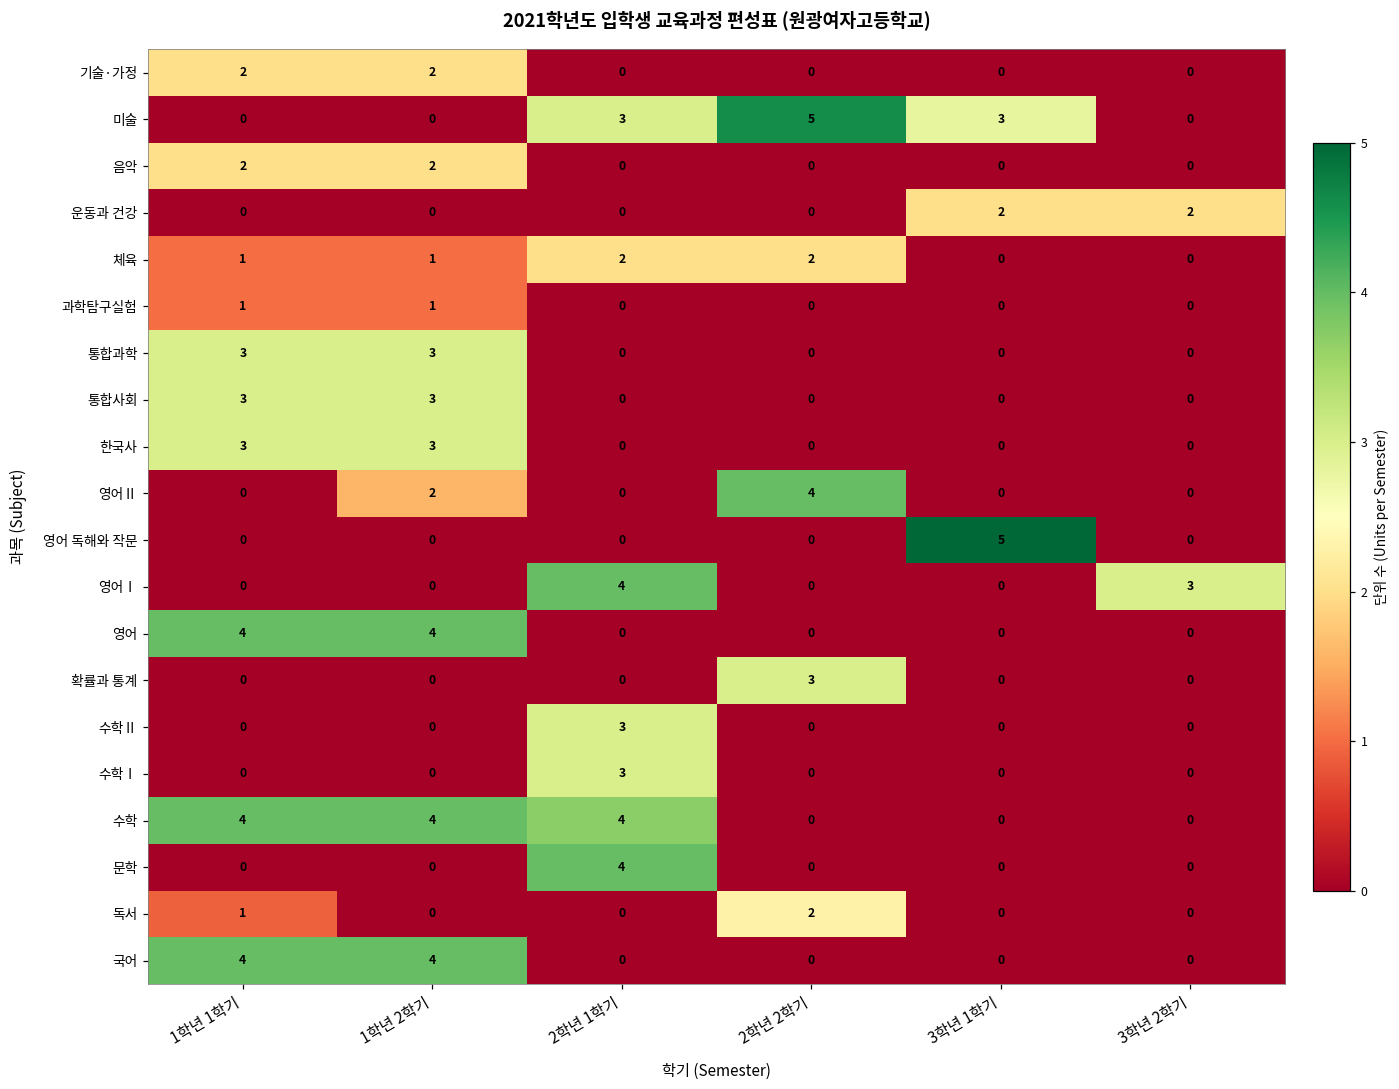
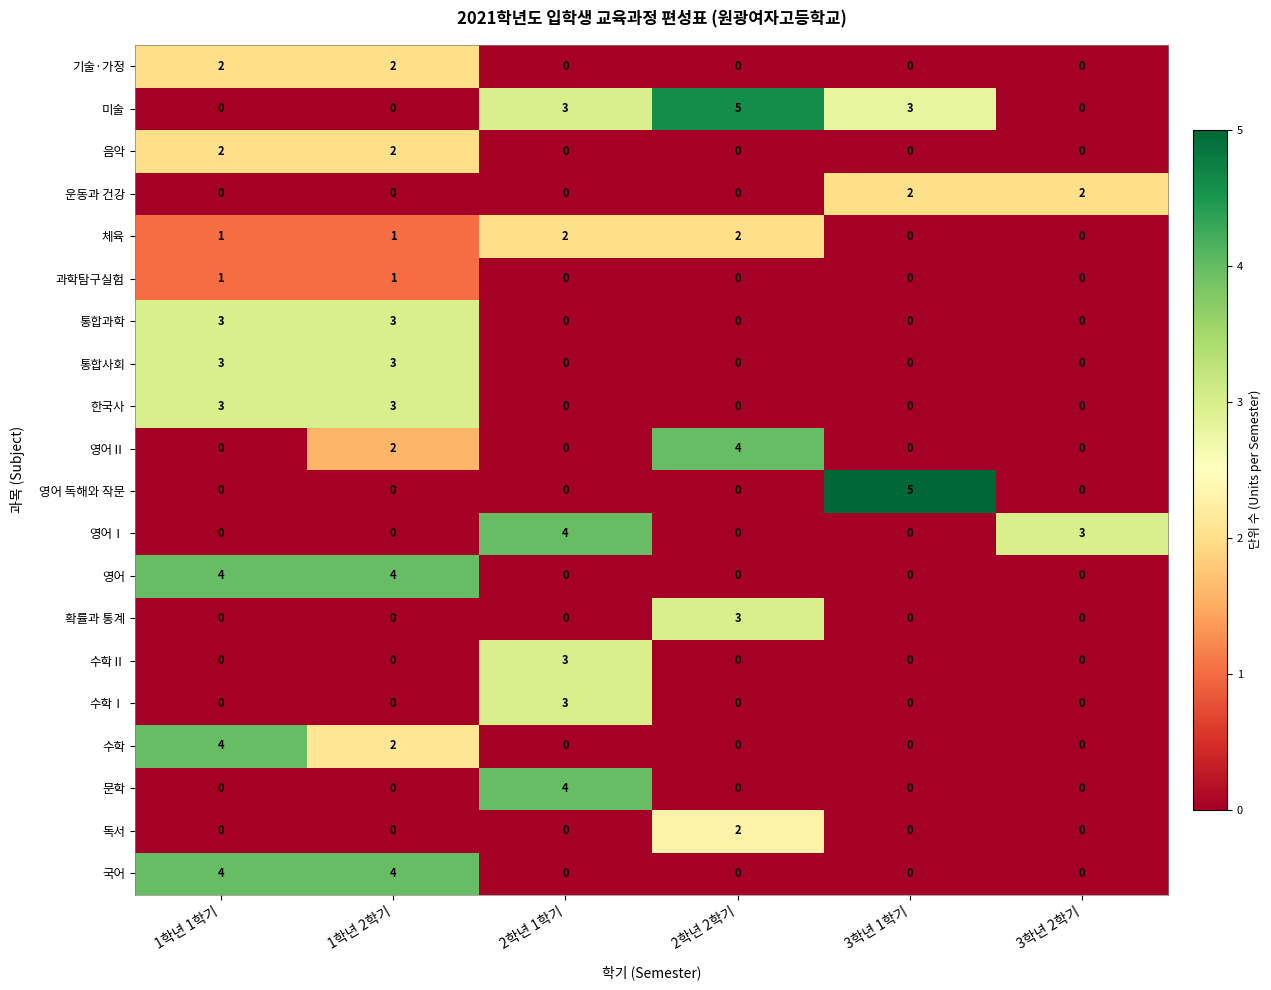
  {
    "기술·가정": {
      "1학년 1학기": 2,
      "1학년 2학기": 2,
      "2학년 1학기": 0,
      "2학년 2학기": 0,
      "3학년 1학기": 0,
      "3학년 2학기": 0
    },
    "미술": {
      "1학년 1학기": 0,
      "1학년 2학기": 0,
      "2학년 1학기": 3,
      "2학년 2학기": 5,
      "3학년 1학기": 3,
      "3학년 2학기": 0
    },
    "음악": {
      "1학년 1학기": 2,
      "1학년 2학기": 2,
      "2학년 1학기": 0,
      "2학년 2학기": 0,
      "3학년 1학기": 0,
      "3학년 2학기": 0
    },
    "운동과 건강": {
      "1학년 1학기": 0,
      "1학년 2학기": 0,
      "2학년 1학기": 0,
      "2학년 2학기": 0,
      "3학년 1학기": 2,
      "3학년 2학기": 2
    },
    "체육": {
      "1학년 1학기": 1,
      "1학년 2학기": 1,
      "2학년 1학기": 2,
      "2학년 2학기": 2,
      "3학년 1학기": 0,
      "3학년 2학기": 0
    },
    "과학탐구실험": {
      "1학년 1학기": 1,
      "1학년 2학기": 1,
      "2학년 1학기": 0,
      "2학년 2학기": 0,
      "3학년 1학기": 0,
      "3학년 2학기": 0
    },
    "통합과학": {
      "1학년 1학기": 3,
      "1학년 2학기": 3,
      "2학년 1학기": 0,
      "2학년 2학기": 0,
      "3학년 1학기": 0,
      "3학년 2학기": 0
    },
    "통합사회": {
      "1학년 1학기": 3,
      "1학년 2학기": 3,
      "2학년 1학기": 0,
      "2학년 2학기": 0,
      "3학년 1학기": 0,
      "3학년 2학기": 0
    },
    "한국사": {
      "1학년 1학기": 3,
      "1학년 2학기": 3,
      "2학년 1학기": 0,
      "2학년 2학기": 0,
      "3학년 1학기": 0,
      "3학년 2학기": 0
    },
    "영어Ⅱ": {
      "1학년 1학기": 0,
      "1학년 2학기": 2,
      "2학년 1학기": 0,
      "2학년 2학기": 4,
      "3학년 1학기": 0,
      "3학년 2학기": 0
    },
    "영어 독해와 작문": {
      "1학년 1학기": 0,
      "1학년 2학기": 0,
      "2학년 1학기": 0,
      "2학년 2학기": 0,
      "3학년 1학기": 5,
      "3학년 2학기": 0
    },
    "영어Ⅰ": {
      "1학년 1학기": 0,
      "1학년 2학기": 0,
      "2학년 1학기": 4,
      "2학년 2학기": 0,
      "3학년 1학기": 0,
      "3학년 2학기": 3
    },
    "영어": {
      "1학년 1학기": 4,
      "1학년 2학기": 4,
      "2학년 1학기": 0,
      "2학년 2학기": 0,
      "3학년 1학기": 0,
      "3학년 2학기": 0
    },
    "확률과 통계": {
      "1학년 1학기": 0,
      "1학년 2학기": 0,
      "2학년 1학기": 0,
      "2학년 2학기": 3,
      "3학년 1학기": 0,
      "3학년 2학기": 0
    },
    "수학Ⅱ": {
      "1학년 1학기": 0,
      "1학년 2학기": 0,
      "2학년 1학기": 3,
      "2학년 2학기": 0,
      "3학년 1학기": 0,
      "3학년 2학기": 0
    },
    "수학Ⅰ": {
      "1학년 1학기": 0,
      "1학년 2학기": 0,
      "2학년 1학기": 3,
      "2학년 2학기": 0,
      "3학년 1학기": 0,
      "3학년 2학기": 0
    },
    "수학": {
      "1학년 1학기": 4,
-     "1학년 2학기": 4,
-     "2학년 1학기": 4,
+     "1학년 2학기": 2,
+     "2학년 1학기": 0,
      "2학년 2학기": 0,
      "3학년 1학기": 0,
      "3학년 2학기": 0
    },
    "문학": {
      "1학년 1학기": 0,
      "1학년 2학기": 0,
      "2학년 1학기": 4,
      "2학년 2학기": 0,
      "3학년 1학기": 0,
      "3학년 2학기": 0
    },
    "독서": {
-     "1학년 1학기": 1,
+     "1학년 1학기": 0,
      "1학년 2학기": 0,
      "2학년 1학기": 0,
      "2학년 2학기": 2,
      "3학년 1학기": 0,
      "3학년 2학기": 0
    },
    "국어": {
      "1학년 1학기": 4,
      "1학년 2학기": 4,
      "2학년 1학기": 0,
      "2학년 2학기": 0,
      "3학년 1학기": 0,
      "3학년 2학기": 0
    }
  }
